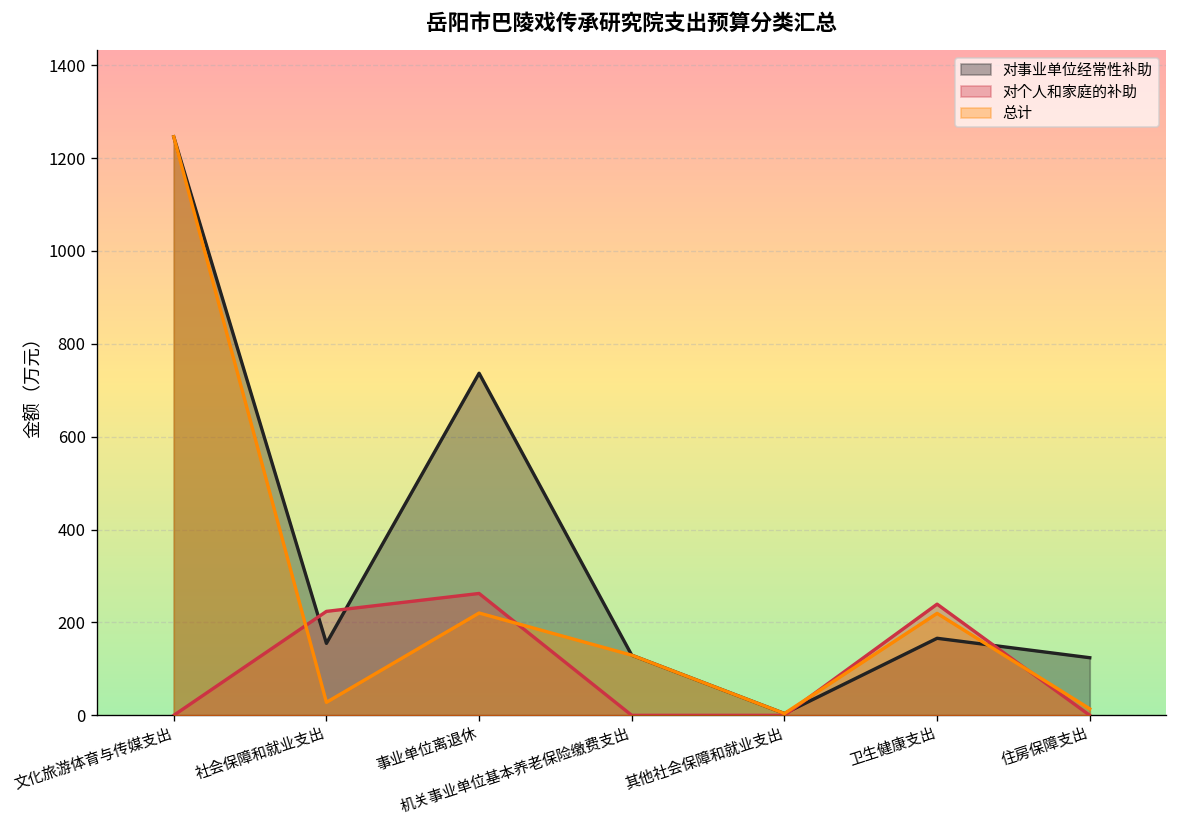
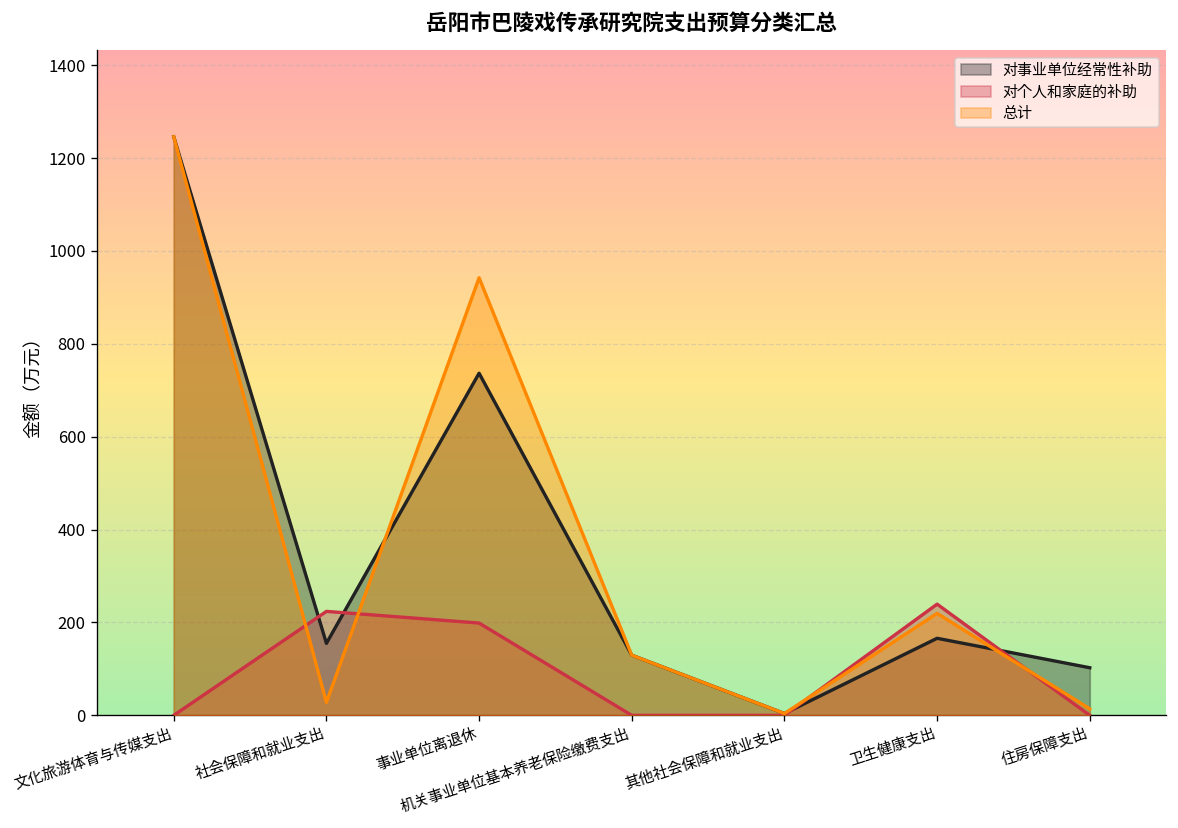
  {
    "对事业单位经常性补助": {
      "社会保障和就业支出": 160,
      "事业单位离退休": 740,
      "卫生健康支出": 170,
-     "住房保障支出": 120
+     "住房保障支出": 100
    },
    "对个人和家庭的补助": {
      "文化旅游体育与传媒支出": 0,
      "社会保障和就业支出": 220,
-     "事业单位离退休": 260,
+     "事业单位离退休": 200,
      "机关事业单位基本养老保险缴费支出": 0,
      "卫生健康支出": 240,
      "住房保障支出": 0
    },
    "总计": {
      "社会保障和就业支出": 30,
-     "事业单位离退休": 220,
+     "事业单位离退休": 940,
      "卫生健康支出": 220,
      "住房保障支出": 10
    }
  }
